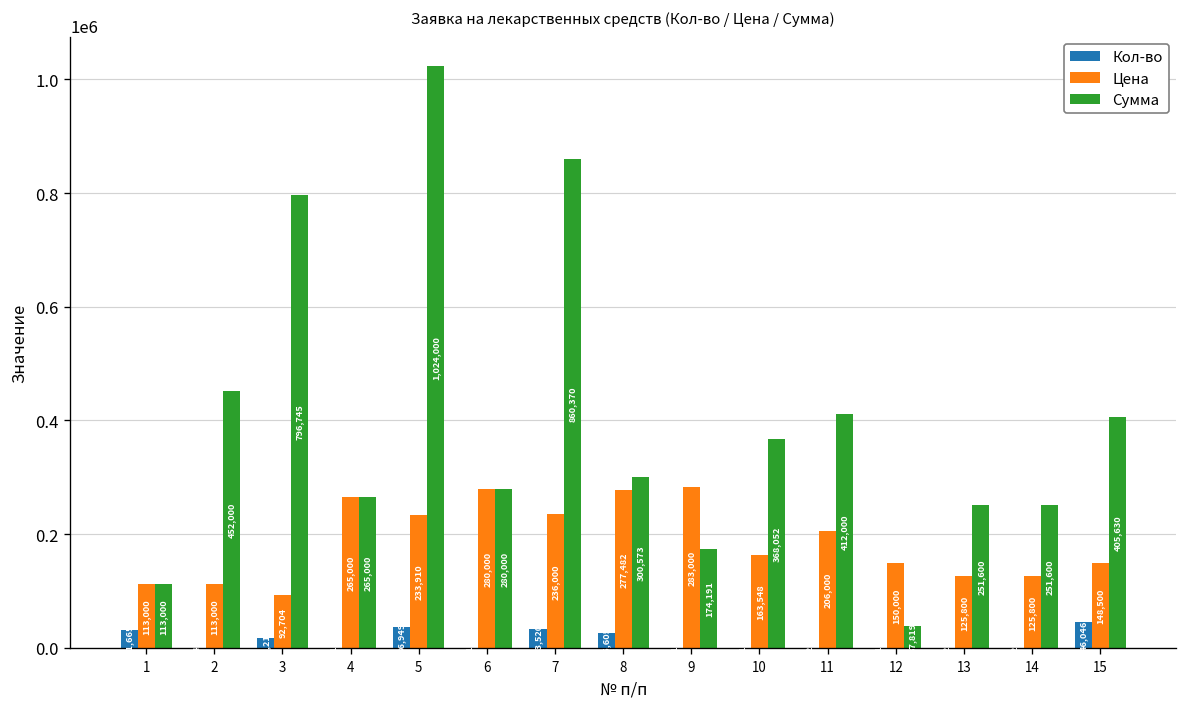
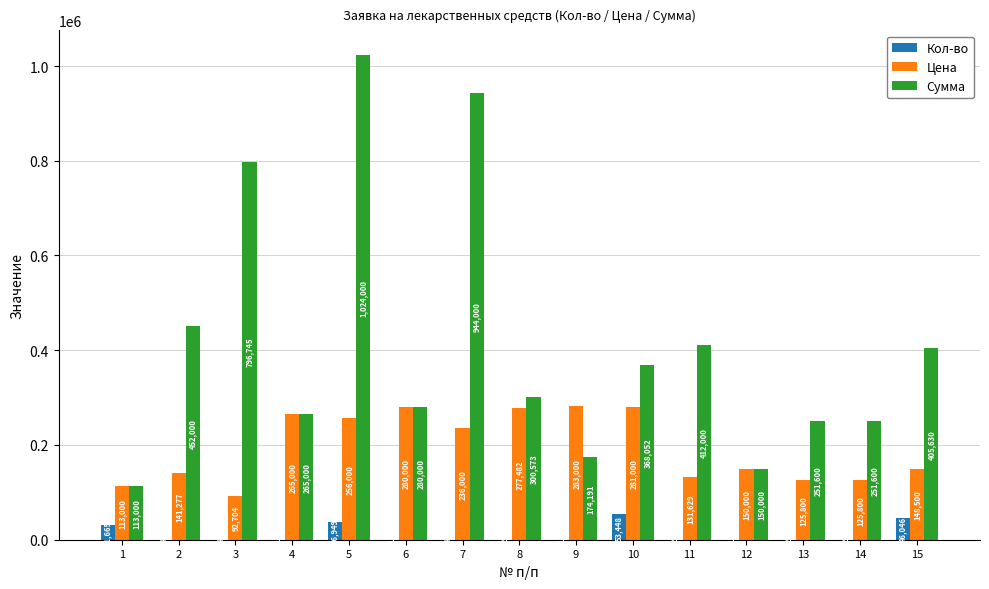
  {
    "Кол-во": {
-     "3": "20000",
-     "7": "30000",
-     "8": "30000",
-     "10": "0"
+     "3": "0",
+     "7": "0",
+     "8": "0",
+     "10": "50000"
    },
    "Цена": {
      "1": "113,000",
-     "2": "113,000",
+     "2": "141,277",
      "3": "92,704",
      "4": "265,000",
-     "5": "233,910",
+     "5": "256,000",
      "6": "280,000",
      "7": "236,000",
      "8": "277,482",
      "9": "283,000",
-     "10": "163,548",
-     "11": "206,000",
+     "10": "281,000",
+     "11": "131,629",
      "12": "150,000",
      "13": "125,800",
      "14": "125,800",
      "15": "148,500"
    },
    "Сумма": {
      "1": "113,000",
      "2": "452,000",
      "3": "796,745",
      "4": "265,000",
      "5": "1,024,000",
      "6": "280,000",
-     "7": "860,370",
+     "7": "944,000",
      "8": "300,573",
      "9": "174,191",
      "10": "368,052",
      "11": "412,000",
-     "12": "37,819",
+     "12": "150,000",
      "13": "251,600",
      "14": "251,600",
      "15": "405,630"
    }
  }
